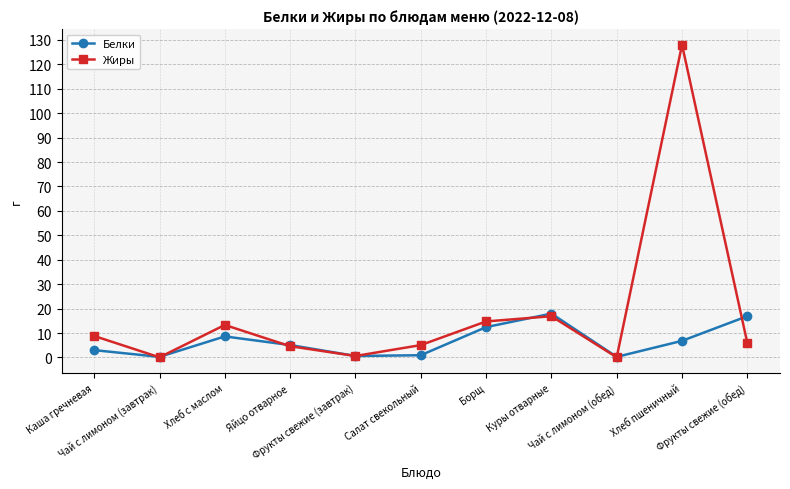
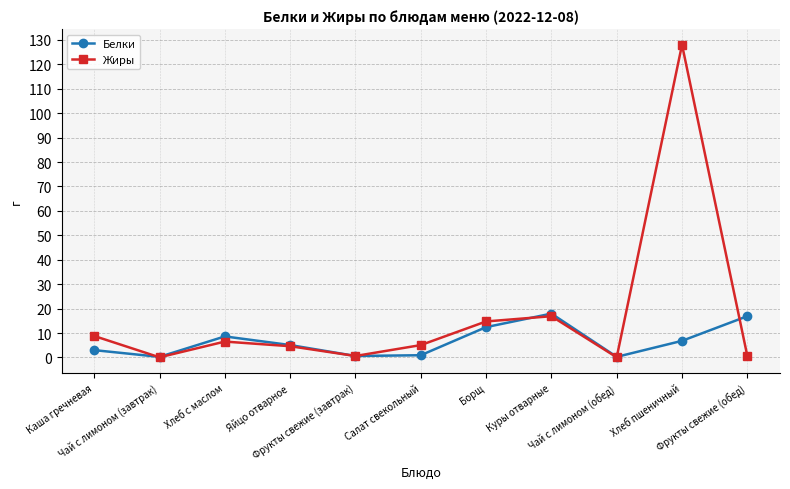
  {
    "Белки": {
      "Каша гречневая": 3,
      "Хлеб с маслом": 9,
      "Салат свекольный": 1,
      "Борщ": 12,
      "Куры отварные": 18,
      "Хлеб пшеничный": 7,
      "Фрукты свежие (обед)": 17
    },
    "Жиры": {
      "Каша гречневая": 9,
-     "Хлеб с маслом": 13,
+     "Хлеб с маслом": 7,
      "Салат свекольный": 5,
      "Борщ": 15,
      "Куры отварные": 17,
      "Хлеб пшеничный": 128,
-     "Фрукты свежие (обед)": 6
+     "Фрукты свежие (обед)": 1
    }
  }
